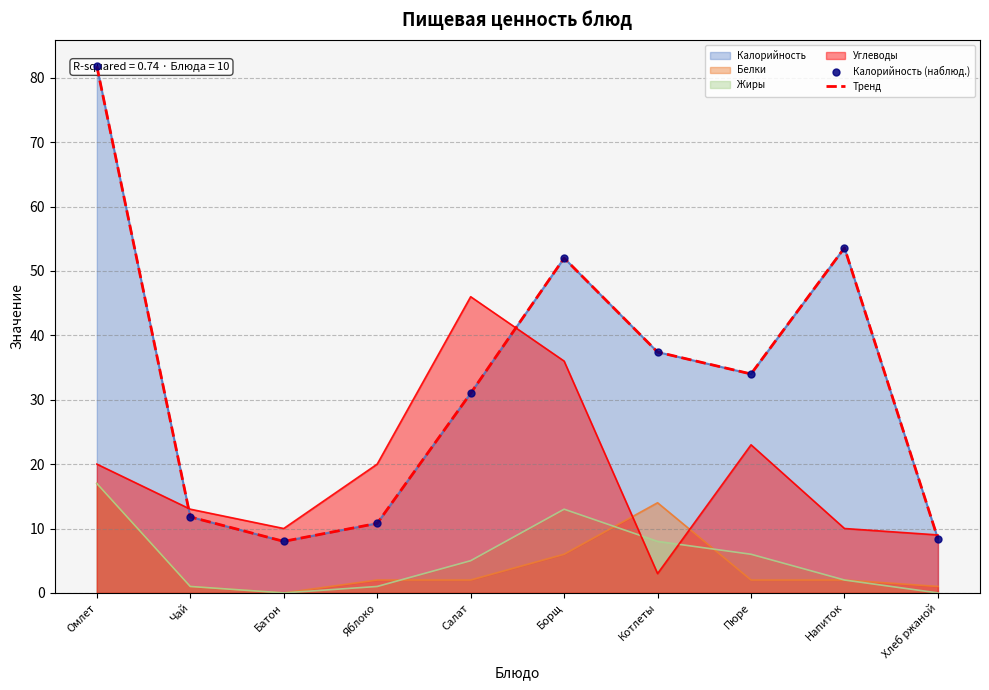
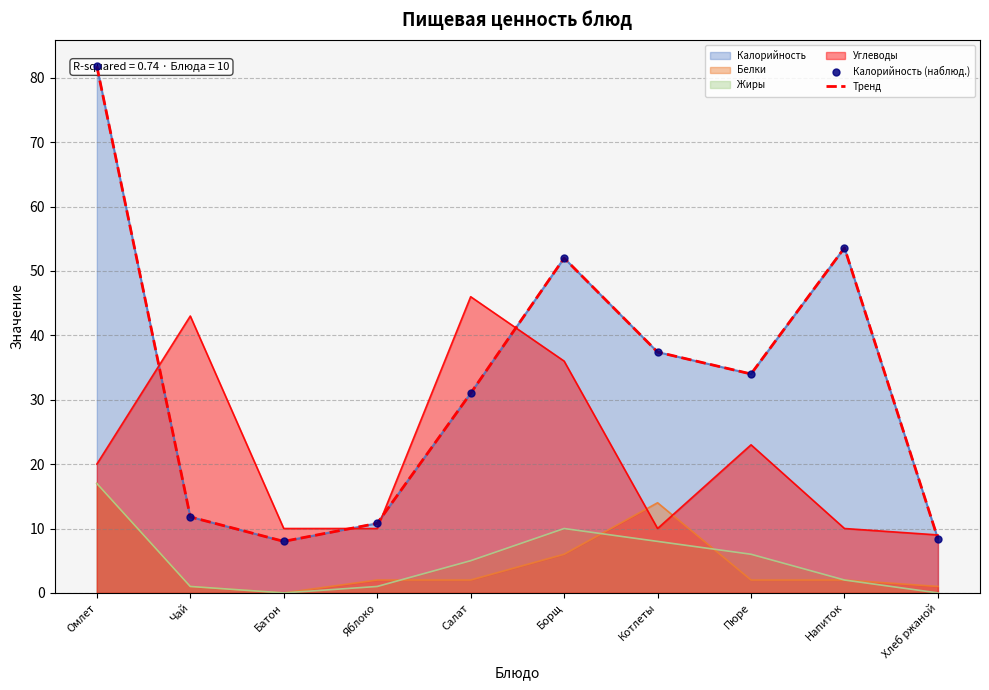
  {
    "Калорийность (наблюд.)": {
      "Чай": 12,
      "Батон": 8,
      "Яблоко": 11,
      "Салат": 31,
      "Борщ": 52,
      "Котлеты": 37,
      "Пюре": 34,
      "Напиток": 54,
      "Хлеб ржаной": 8
    },
    "Белки": {
      "Яблоко": 2,
      "Салат": 2,
      "Борщ": 6,
      "Котлеты": 14,
      "Пюре": 2,
      "Хлеб ржаной": 1
    },
    "Жиры": {
      "Яблоко": 1,
      "Салат": 5,
-     "Борщ": 13,
+     "Борщ": 10,
      "Котлеты": 8,
      "Пюре": 6,
      "Хлеб ржаной": 0
    },
    "Углеводы": {
      "Омлет": 20,
-     "Чай": 13,
+     "Чай": 43,
      "Батон": 10,
-     "Яблоко": 20,
+     "Яблоко": 10,
      "Салат": 46,
      "Борщ": 36,
-     "Котлеты": 3,
+     "Котлеты": 10,
      "Пюре": 23,
      "Напиток": 10,
      "Хлеб ржаной": 9
    }
  }
